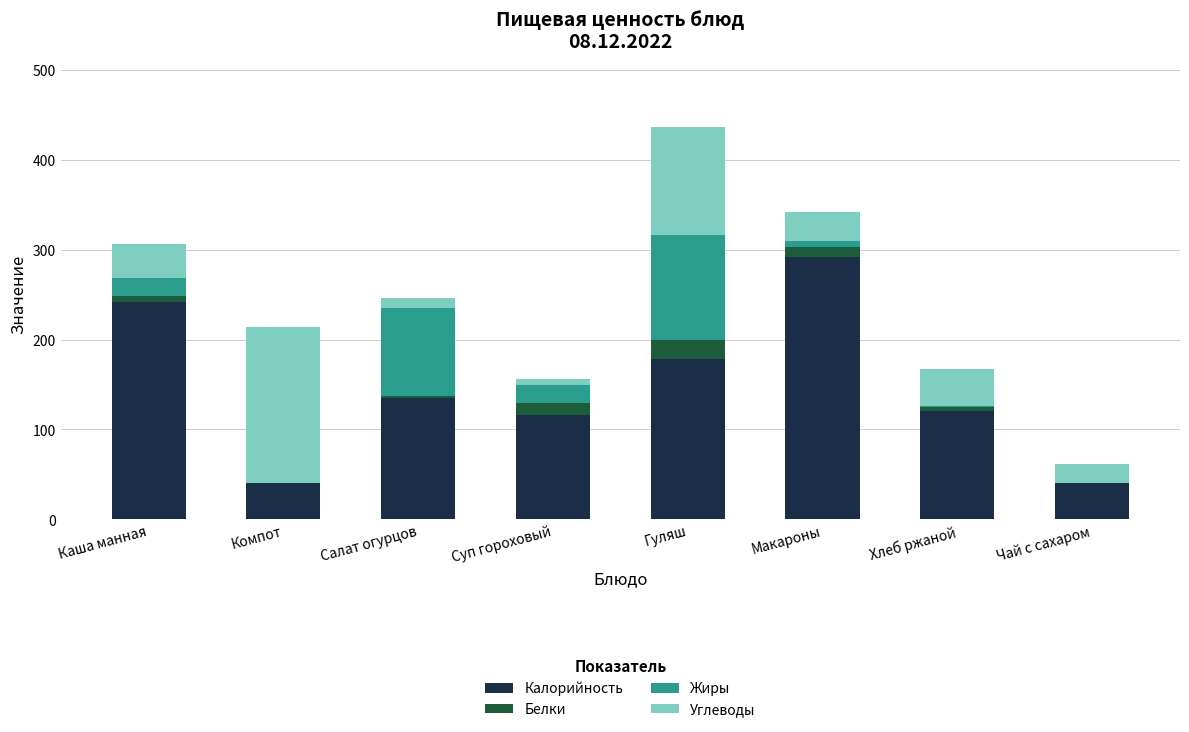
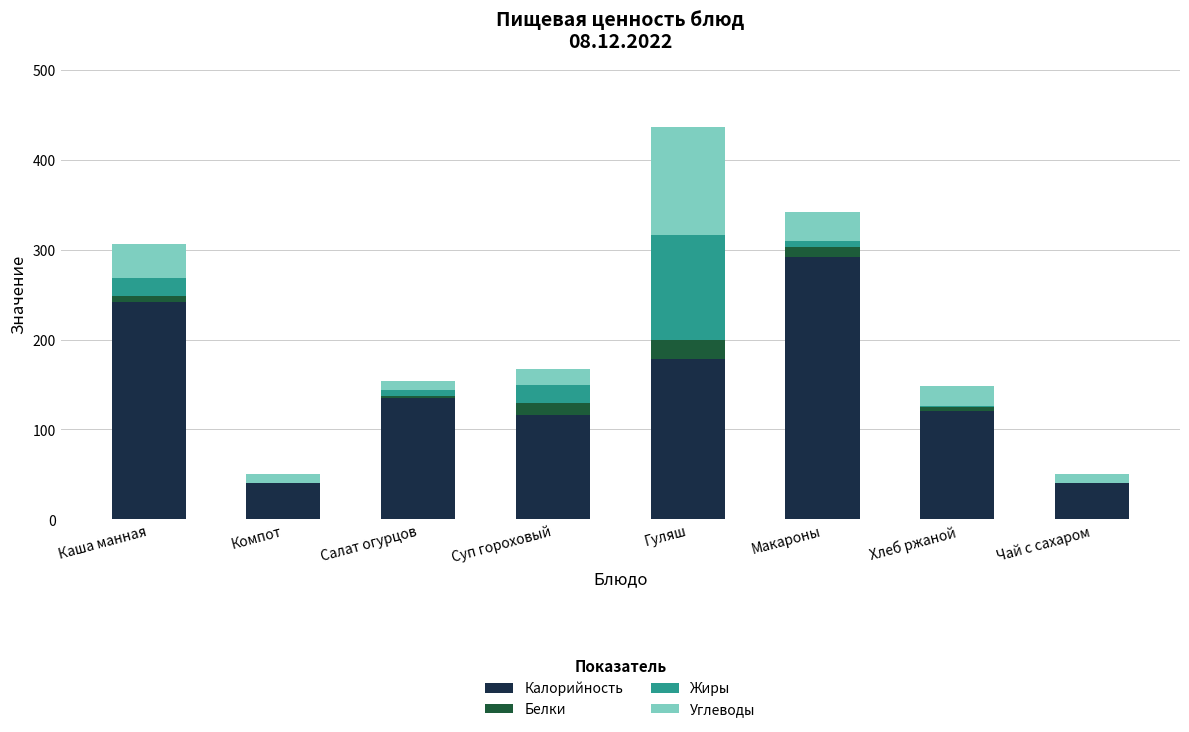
  {
    "Жиры": {
      "Каша манная": 20,
      "Компот": 0,
-     "Салат огурцов": 100,
+     "Салат огурцов": 10,
      "Суп гороховый": 20,
      "Гуляш": 120,
      "Макароны": 10,
      "Чай с сахаром": 0
    },
    "Углеводы": {
      "Каша манная": 40,
-     "Компот": 170,
+     "Компот": 10,
      "Салат огурцов": 10,
-     "Суп гороховый": 10,
+     "Суп гороховый": 20,
      "Гуляш": 120,
      "Макароны": 30,
-     "Хлеб ржаной": 40,
-     "Чай с сахаром": 20
+     "Хлеб ржаной": 20,
+     "Чай с сахаром": 10
    }
  }
